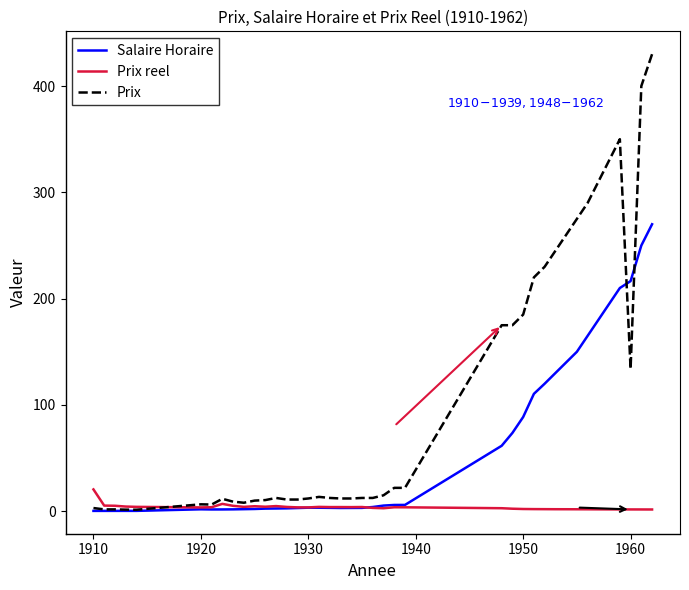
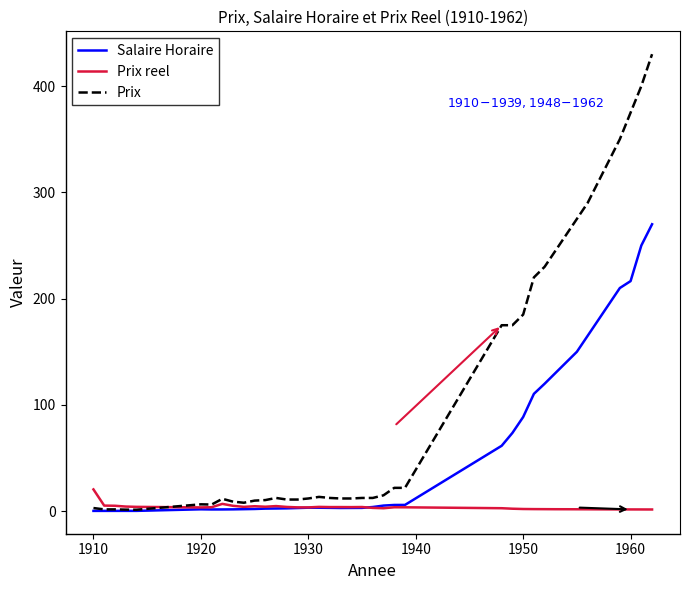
  {
    "Salaire Horaire": {
      "1910": 0,
      "1950": 89,
      "1960": 217
    },
    "Prix reel": {
      "1910": 21,
      "1950": 2,
      "1960": 2
    },
    "Prix": {
      "1910": 3,
      "1920": 7,
      "1930": 12,
      "1950": 185,
-     "1960": 134
+     "1960": 375
    }
  }
